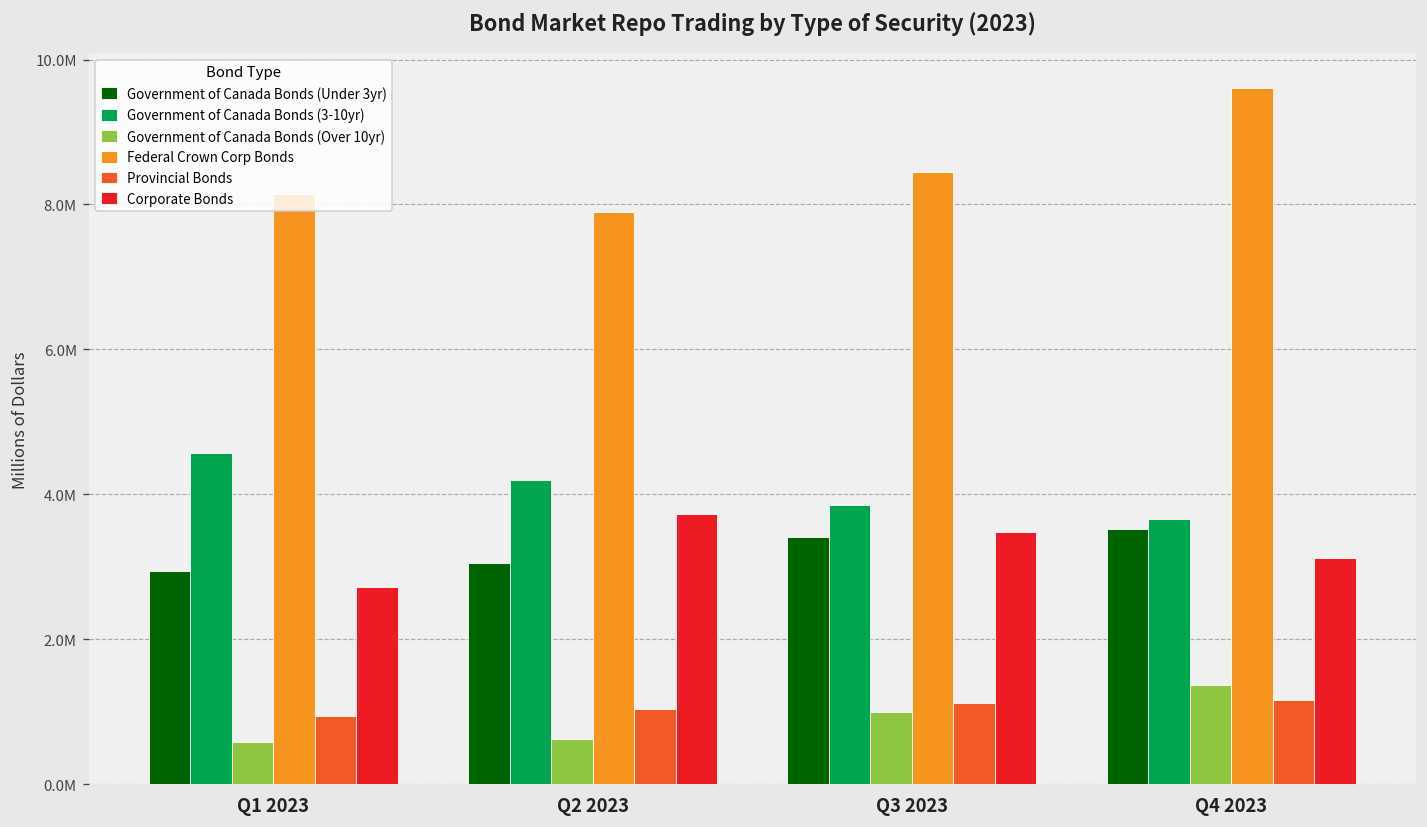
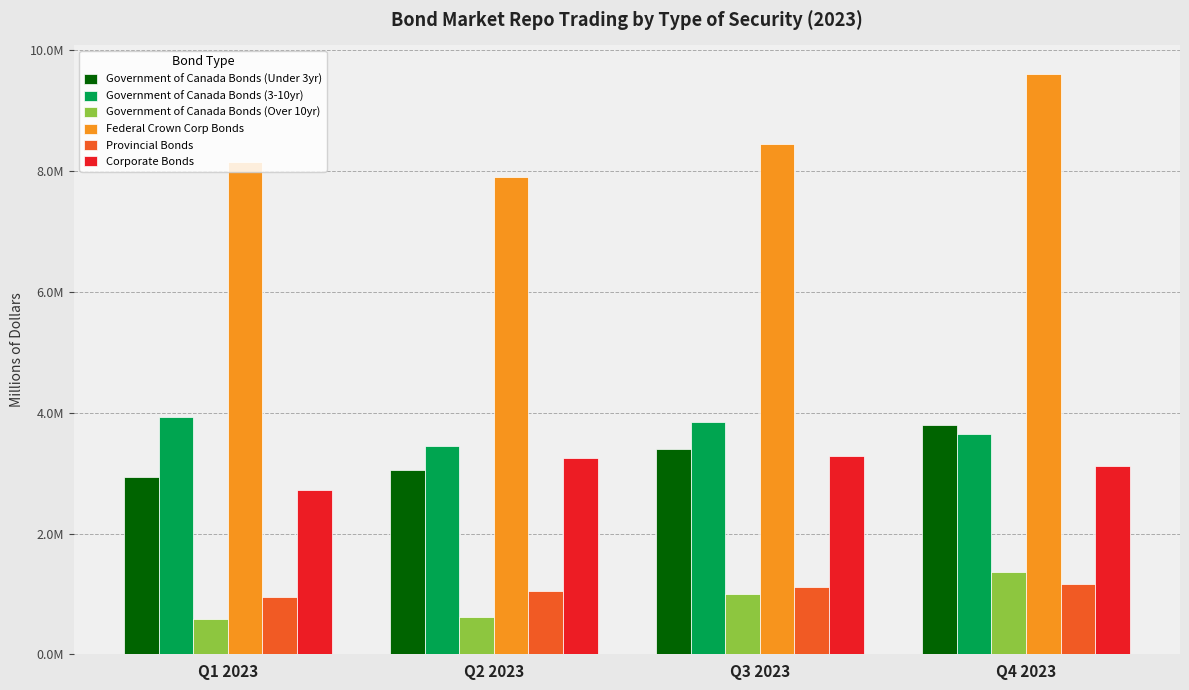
  {
    "Government of Canada Bonds (Under 3yr)": {
      "Q1 2023": 2900000,
      "Q2 2023": 3100000,
      "Q3 2023": 3400000,
-     "Q4 2023": 3500000
+     "Q4 2023": 3800000
    },
    "Government of Canada Bonds (3-10yr)": {
-     "Q1 2023": 4600000,
-     "Q2 2023": 4200000,
+     "Q1 2023": 3900000,
+     "Q2 2023": 3400000,
      "Q3 2023": 3800000,
      "Q4 2023": 3700000
    },
    "Government of Canada Bonds (Over 10yr)": {
      "Q1 2023": 600000,
      "Q2 2023": 600000,
      "Q3 2023": 1000000,
      "Q4 2023": 1400000
    },
    "Corporate Bonds": {
      "Q1 2023": 2700000,
-     "Q2 2023": 3700000,
-     "Q3 2023": 3500000,
+     "Q2 2023": 3200000,
+     "Q3 2023": 3300000,
      "Q4 2023": 3100000
    }
  }
